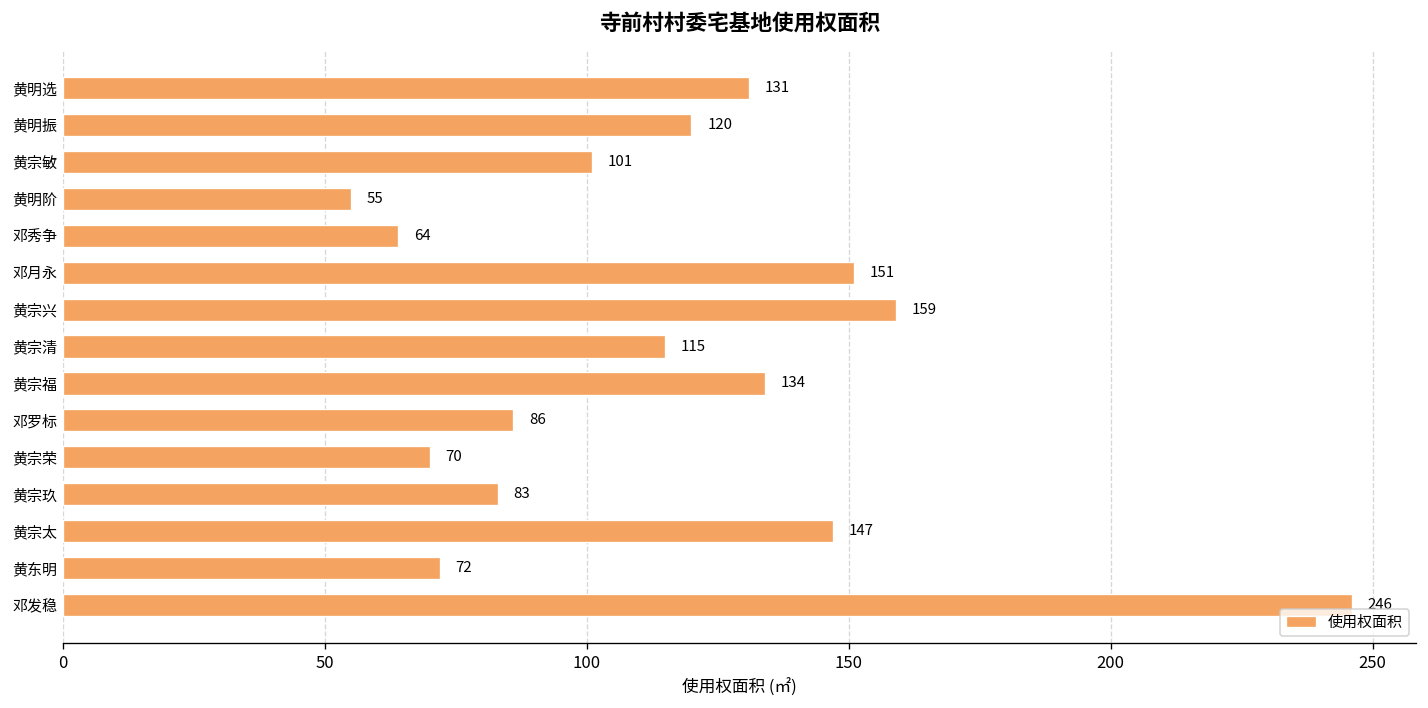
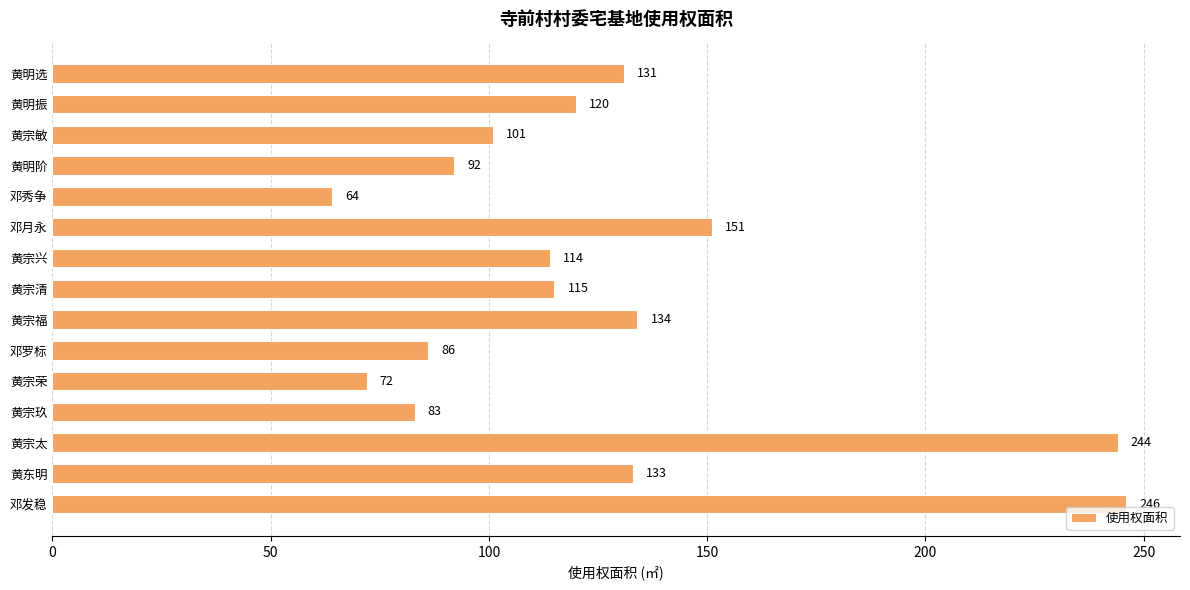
  {
    "黄明选": 131,
    "黄明振": 120,
    "黄宗敏": 101,
-   "黄明阶": 55,
+   "黄明阶": 92,
    "邓秀争": 64,
    "邓月永": 151,
-   "黄宗兴": 159,
+   "黄宗兴": 114,
    "黄宗清": 115,
    "黄宗福": 134,
    "邓罗标": 86,
-   "黄宗荣": 70,
+   "黄宗荣": 72,
    "黄宗玖": 83,
-   "黄宗太": 147,
-   "黄东明": 72
+   "黄宗太": 244,
+   "黄东明": 133
  }
